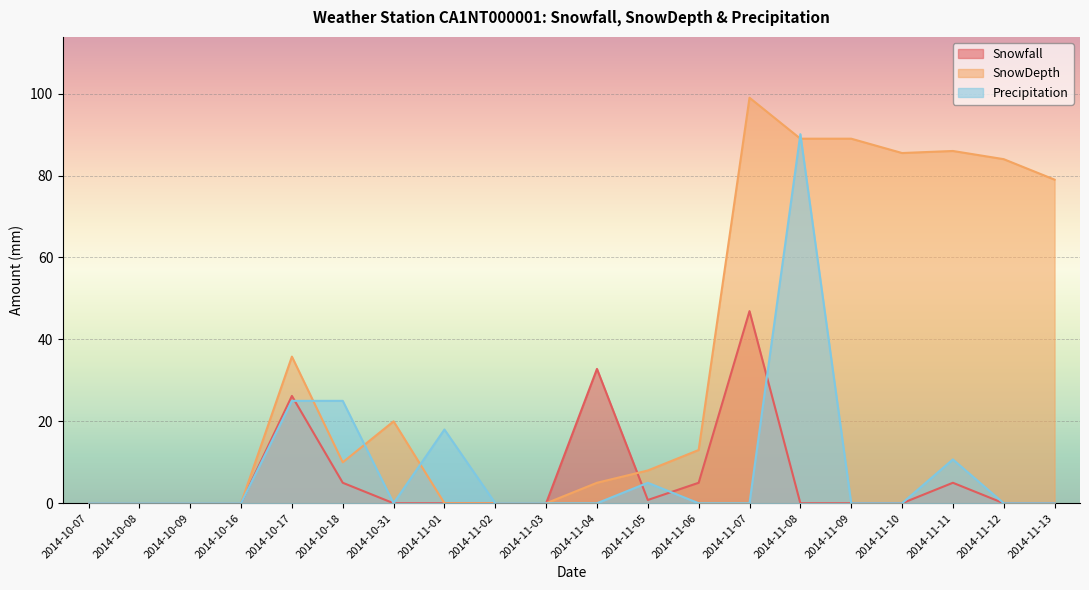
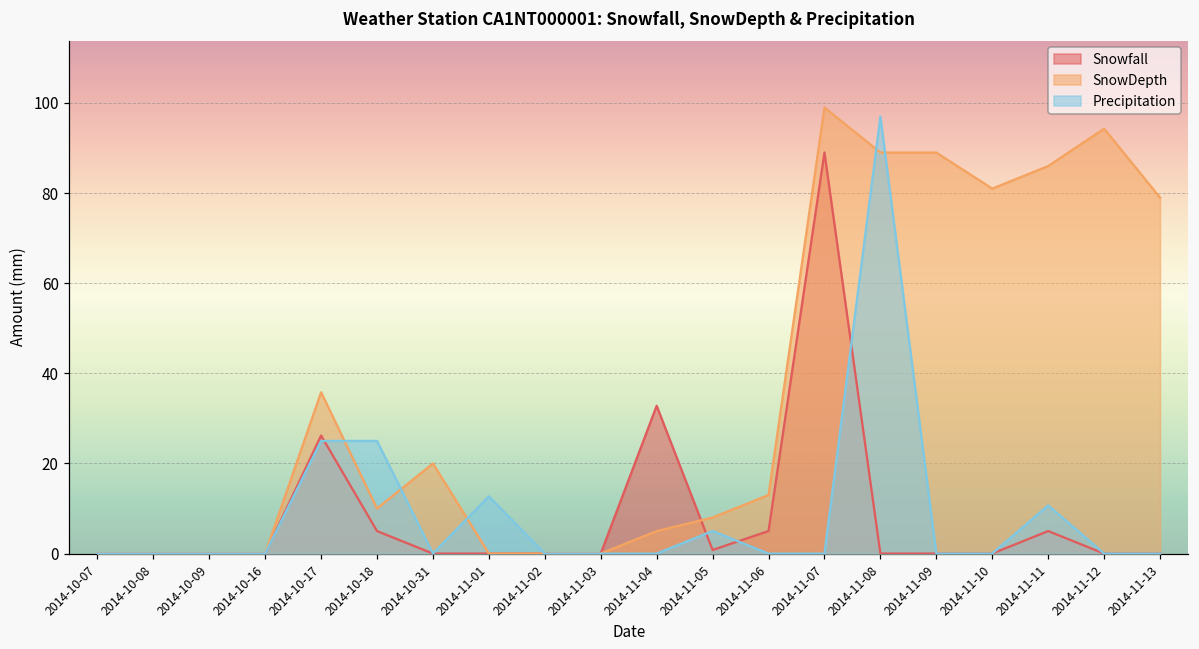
  {
    "Snowfall": {
      "2014-10-17": 26,
      "2014-10-18": 5,
      "2014-11-04": 33,
      "2014-11-05": 1,
      "2014-11-06": 5,
-     "2014-11-07": 47,
+     "2014-11-07": 89,
      "2014-11-08": 0,
      "2014-11-11": 5
    },
    "SnowDepth": {
      "2014-10-17": 36,
      "2014-10-18": 10,
      "2014-10-31": 20,
      "2014-11-04": 5,
      "2014-11-05": 8,
      "2014-11-06": 13,
      "2014-11-07": 99,
      "2014-11-08": 89,
      "2014-11-09": 89,
-     "2014-11-10": 86,
+     "2014-11-10": 81,
      "2014-11-11": 86,
-     "2014-11-12": 84,
+     "2014-11-12": 94,
      "2014-11-13": 79
    },
    "Precipitation": {
      "2014-10-17": 25,
      "2014-10-18": 25,
-     "2014-11-01": 18,
+     "2014-11-01": 13,
      "2014-11-04": 0,
      "2014-11-05": 5,
      "2014-11-06": 0,
      "2014-11-07": 0,
-     "2014-11-08": 90,
+     "2014-11-08": 97,
      "2014-11-11": 11
    }
  }
